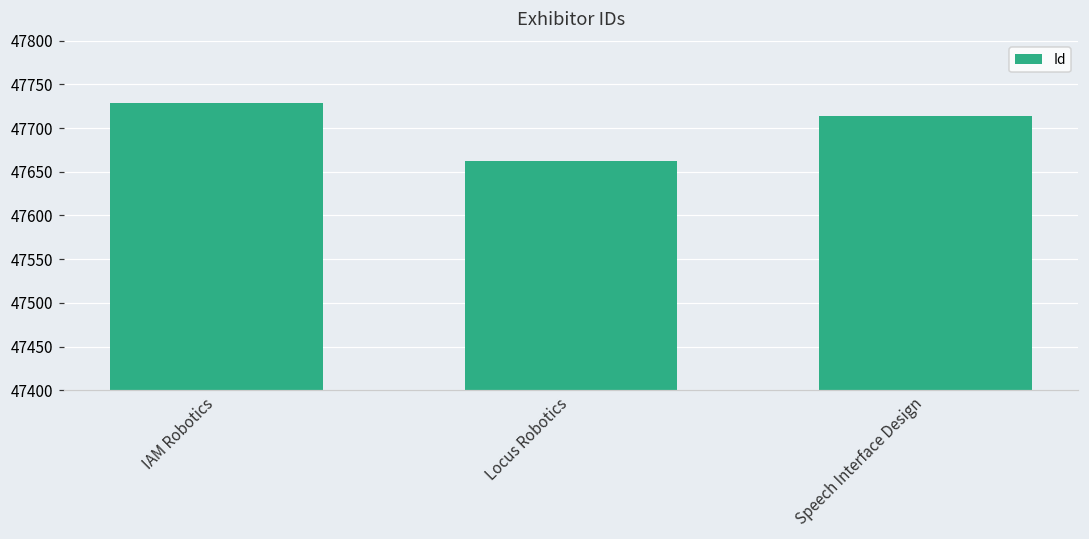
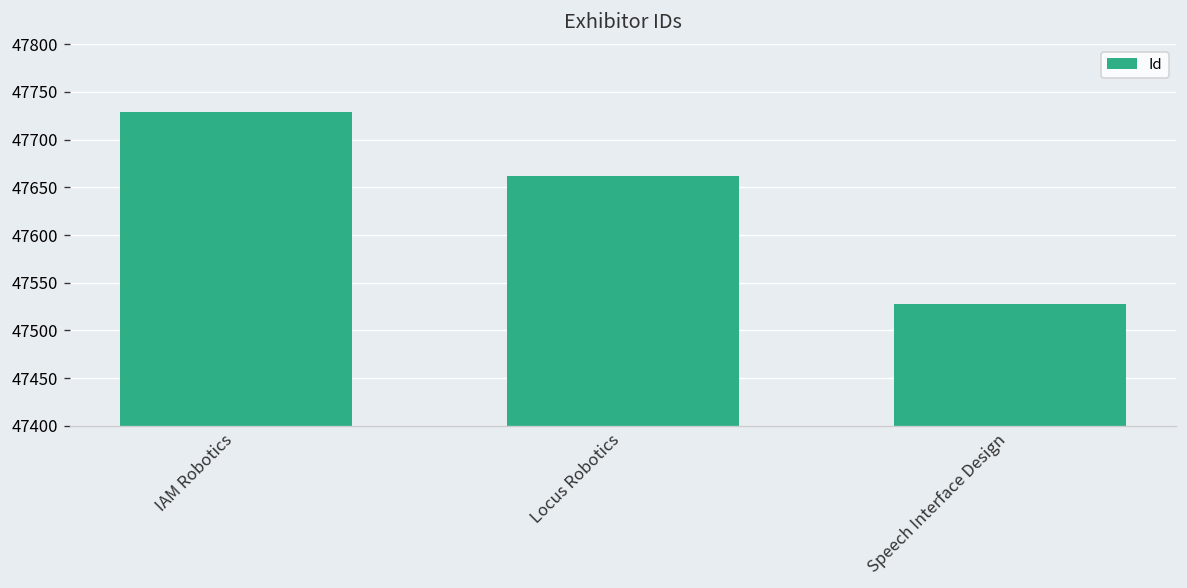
  {
    "IAM Robotics": 47730,
    "Locus Robotics": 47660,
-   "Speech Interface Design": 47710
+   "Speech Interface Design": 47530
  }
